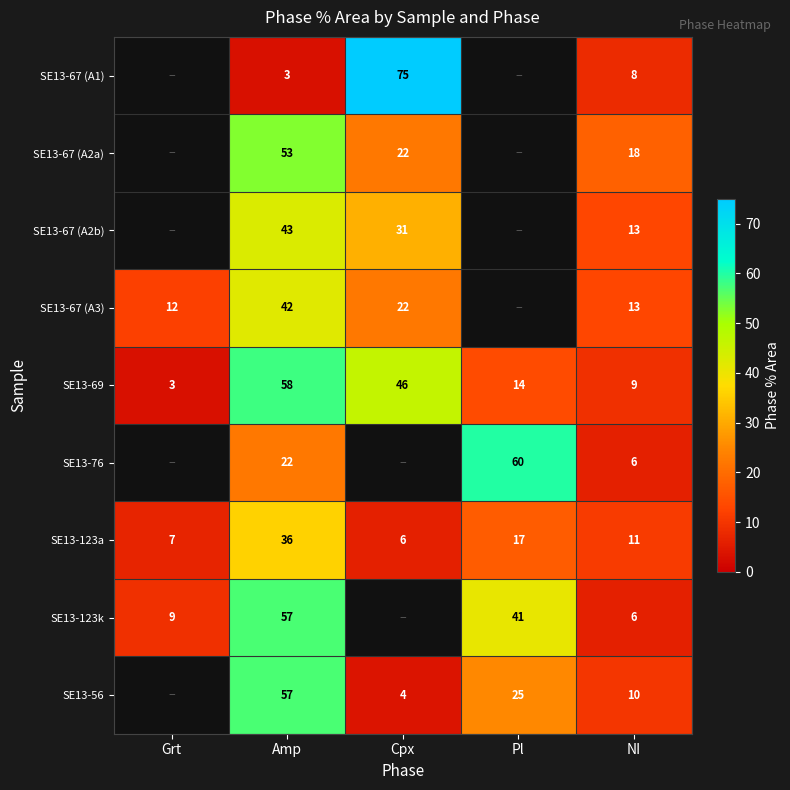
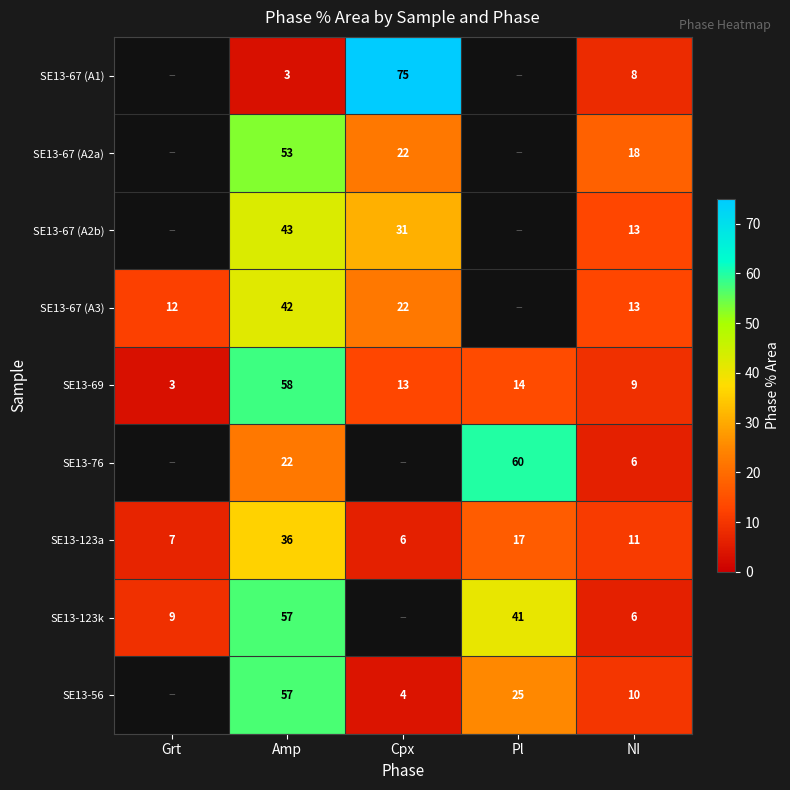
  {
    "SE13-67 (A1)": {
      "Amp": 3,
      "Cpx": 75,
      "NI": 8
    },
    "SE13-67 (A2a)": {
      "Amp": 53,
      "Cpx": 22,
      "NI": 18
    },
    "SE13-67 (A2b)": {
      "Amp": 43,
      "Cpx": 31,
      "NI": 13
    },
    "SE13-67 (A3)": {
      "Grt": 12,
      "Amp": 42,
      "Cpx": 22,
      "NI": 13
    },
    "SE13-69": {
      "Grt": 3,
      "Amp": 58,
-     "Cpx": 46,
+     "Cpx": 13,
      "Pl": 14,
      "NI": 9
    },
    "SE13-76": {
      "Amp": 22,
      "Pl": 60,
      "NI": 6
    },
    "SE13-123a": {
      "Grt": 7,
      "Amp": 36,
      "Cpx": 6,
      "Pl": 17,
      "NI": 11
    },
    "SE13-123k": {
      "Grt": 9,
      "Amp": 57,
      "Pl": 41,
      "NI": 6
    },
    "SE13-56": {
      "Amp": 57,
      "Cpx": 4,
      "Pl": 25,
      "NI": 10
    }
  }
